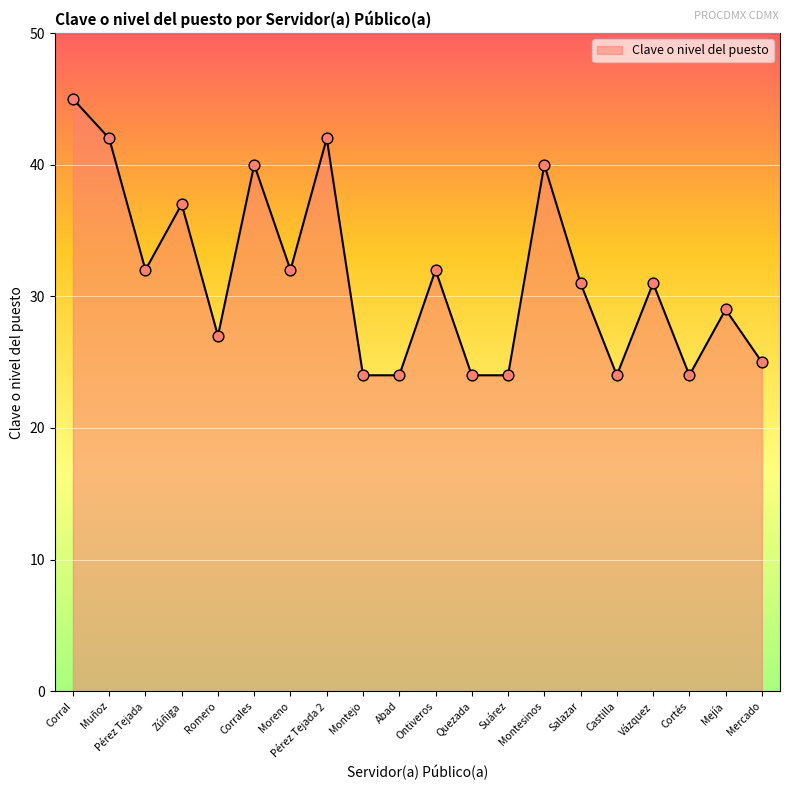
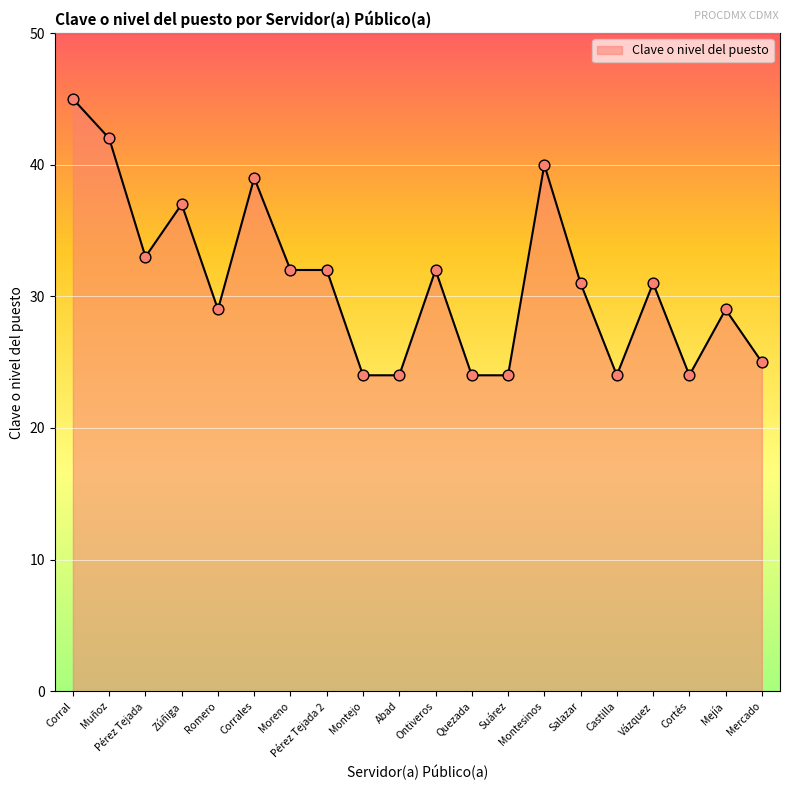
  {
    "Corral": 45,
    "Muñoz": 42,
-   "Pérez Tejada": 32,
+   "Pérez Tejada": 33,
    "Zúñiga": 37,
-   "Romero": 27,
-   "Corrales": 40,
+   "Romero": 29,
+   "Corrales": 39,
    "Moreno": 32,
-   "Pérez Tejada 2": 42,
+   "Pérez Tejada 2": 32,
    "Montejo": 24,
    "Abad": 24,
    "Ontiveros": 32,
    "Quezada": 24,
    "Suárez": 24,
    "Montesinos": 40,
    "Salazar": 31,
    "Castilla": 24,
    "Vázquez": 31,
    "Cortés": 24,
    "Mejía": 29,
    "Mercado": 25
  }
